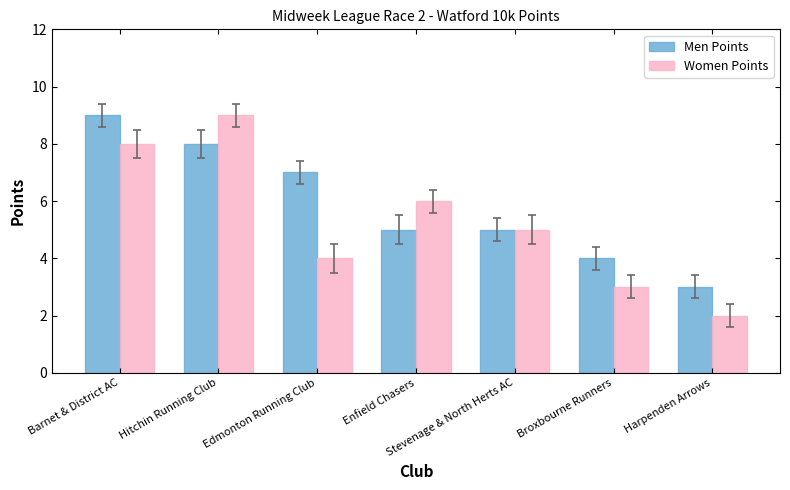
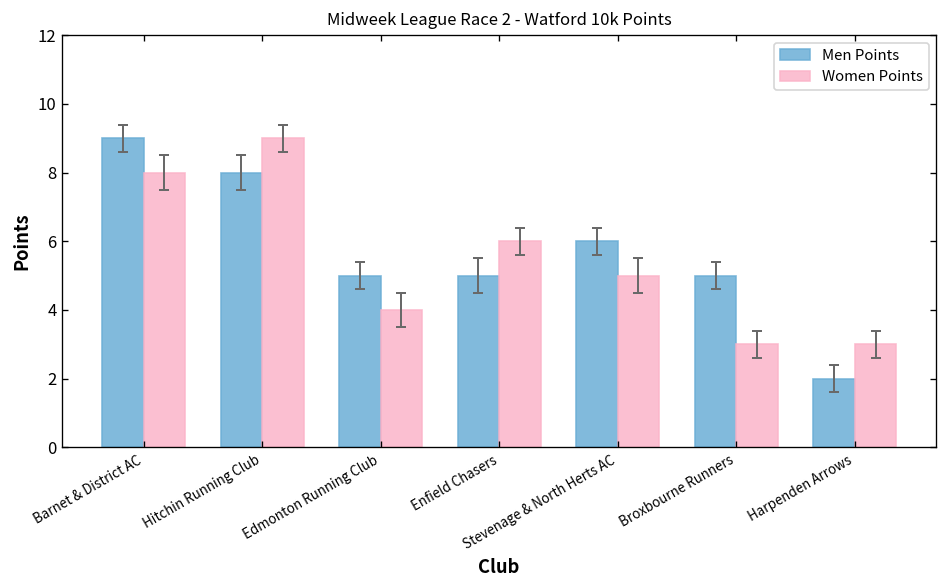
  {
    "Men Points": {
      "Barnet & District AC": 9,
      "Hitchin Running Club": 8,
-     "Edmonton Running Club": 7,
+     "Edmonton Running Club": 5,
      "Enfield Chasers": 5,
-     "Stevenage & North Herts AC": 5,
-     "Broxbourne Runners": 4,
-     "Harpenden Arrows": 3
+     "Stevenage & North Herts AC": 6,
+     "Broxbourne Runners": 5,
+     "Harpenden Arrows": 2
    },
    "Women Points": {
      "Barnet & District AC": 8,
      "Hitchin Running Club": 9,
      "Edmonton Running Club": 4,
      "Enfield Chasers": 6,
      "Stevenage & North Herts AC": 5,
      "Broxbourne Runners": 3,
-     "Harpenden Arrows": 2
+     "Harpenden Arrows": 3
    }
  }
